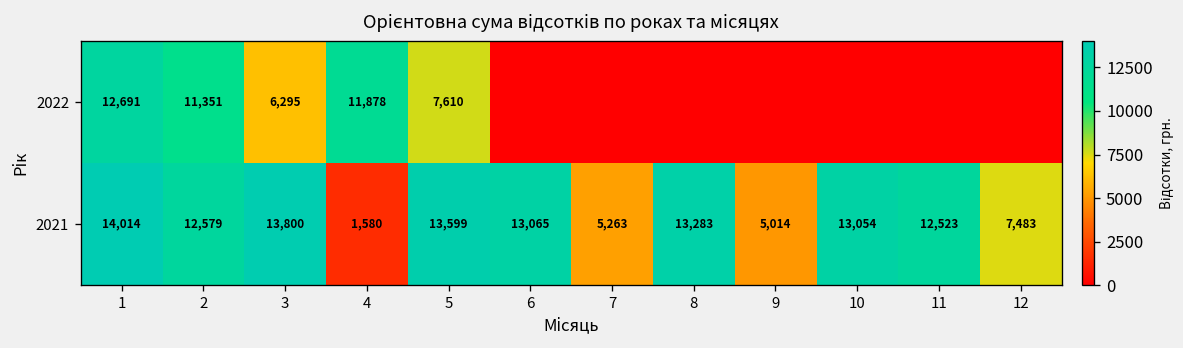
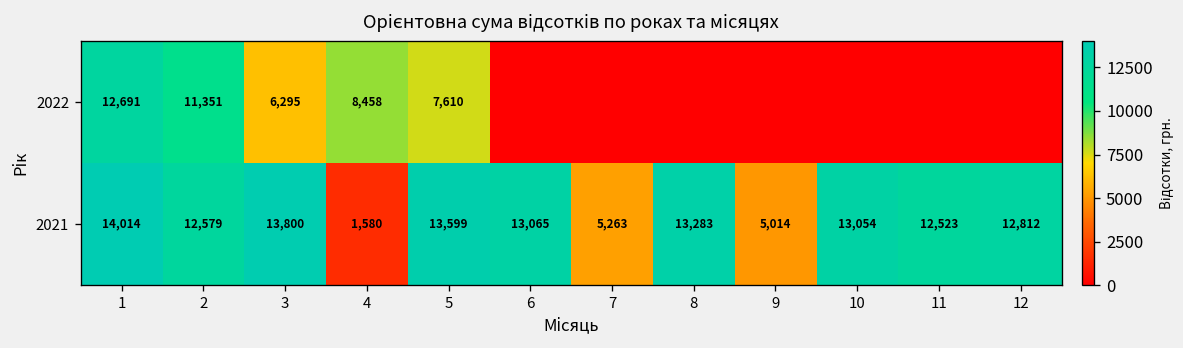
  {
    "2022": {
      "1": "12,691",
      "2": "11,351",
      "3": "6,295",
-     "4": "11,878",
+     "4": "8,458",
      "5": "7,610"
    },
    "2021": {
      "1": "14,014",
      "2": "12,579",
      "3": "13,800",
      "4": "1,580",
      "5": "13,599",
      "6": "13,065",
      "7": "5,263",
      "8": "13,283",
      "9": "5,014",
      "10": "13,054",
      "11": "12,523",
-     "12": "7,483"
+     "12": "12,812"
    }
  }
